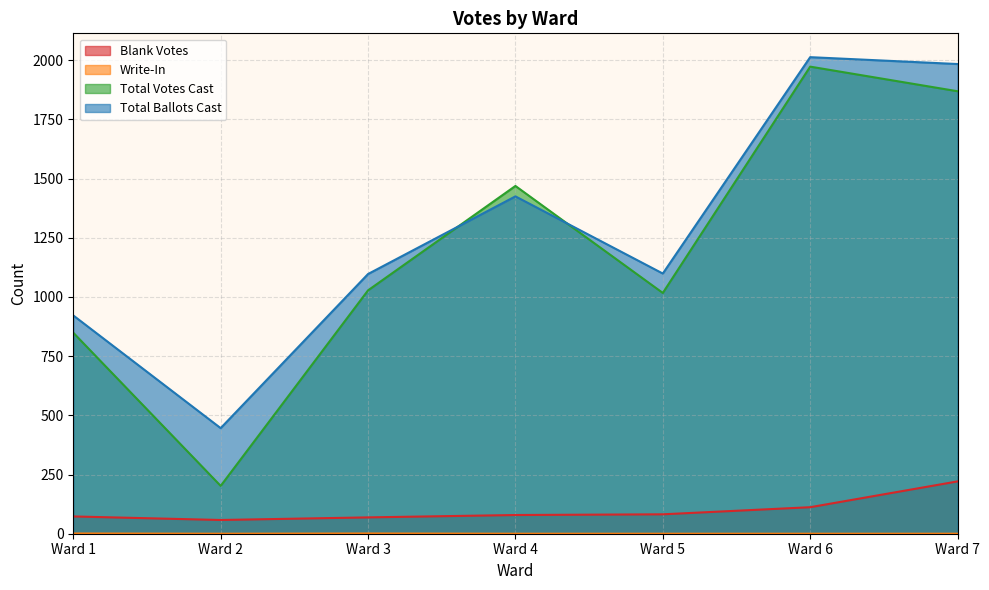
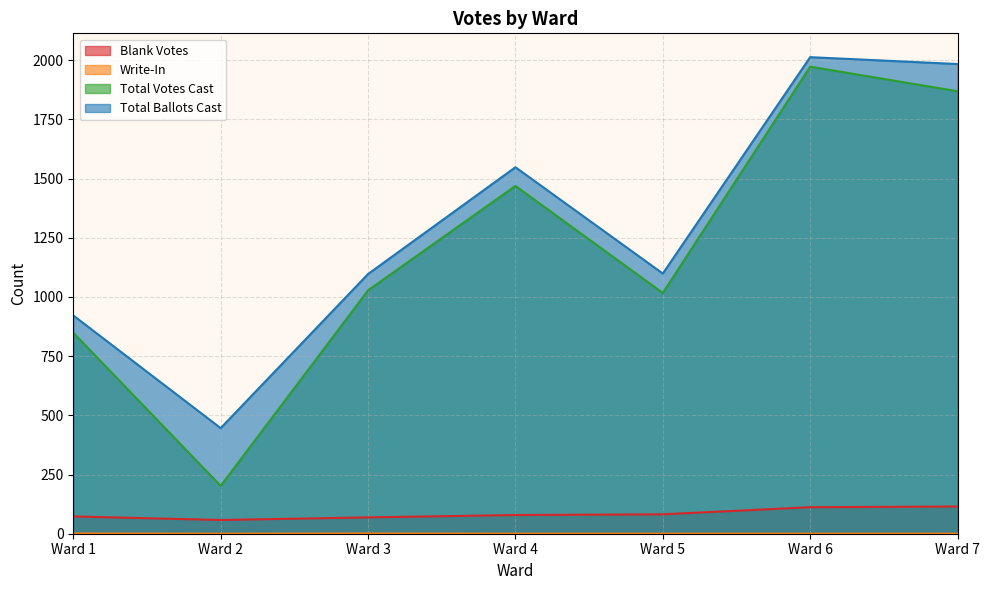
  {
    "Blank Votes": {
      "Ward 1": 70,
      "Ward 2": 60,
      "Ward 3": 70,
      "Ward 4": 80,
      "Ward 5": 80,
      "Ward 6": 110,
-     "Ward 7": 220
+     "Ward 7": 120
    },
    "Write-In": {
      "Ward 1": 0,
      "Ward 2": 0,
      "Ward 3": 0,
      "Ward 4": 0,
      "Ward 5": 0,
      "Ward 6": 0,
      "Ward 7": 0
    },
    "Total Votes Cast": {
      "Ward 1": 850,
      "Ward 2": 200,
      "Ward 3": 1030,
      "Ward 4": 1470,
      "Ward 5": 1020,
      "Ward 6": 1970,
      "Ward 7": 1870
    },
    "Total Ballots Cast": {
      "Ward 1": 920,
      "Ward 2": 450,
      "Ward 3": 1100,
-     "Ward 4": 1430,
+     "Ward 4": 1550,
      "Ward 5": 1100,
      "Ward 6": 2010,
      "Ward 7": 1980
    }
  }
